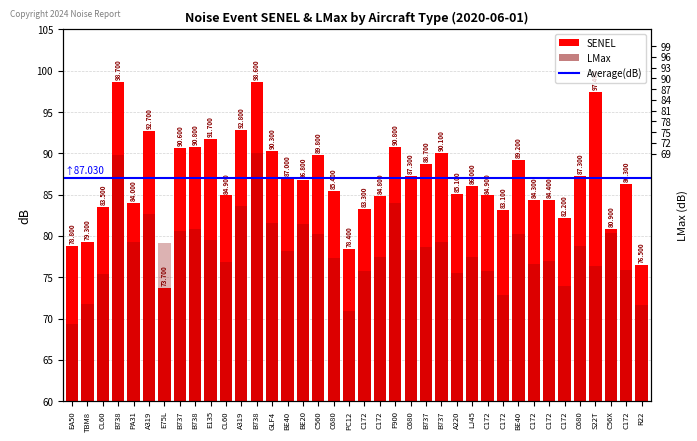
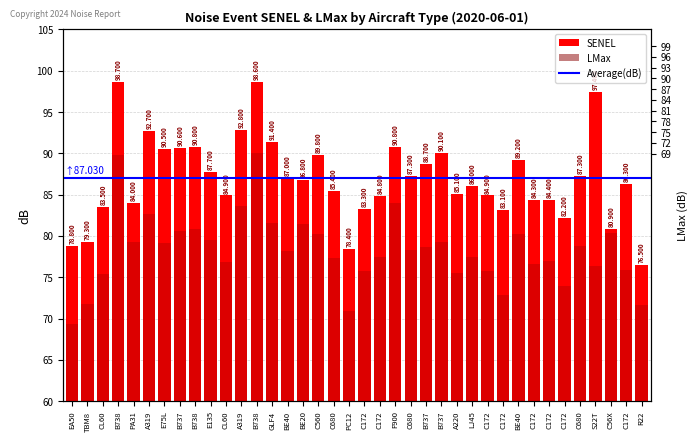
  {
    "SENEL": {
      "EA50": 78.800,
      "TBM8": 79.300,
      "PA31": 84.000,
-     "E75L": 73.700,
-     "E135": 91.700,
-     "GLF4": 90.300,
+     "E75L": 90.500,
+     "E135": 87.700,
+     "GLF4": 91.400,
      "BE20": 86.800,
      "C560": 89.800,
      "PC12": 78.400,
      "F900": 90.800,
      "A220": 85.100,
      "LJ45": 86.000,
      "C56X": 80.900,
      "R22": 76.500
    }
  }
